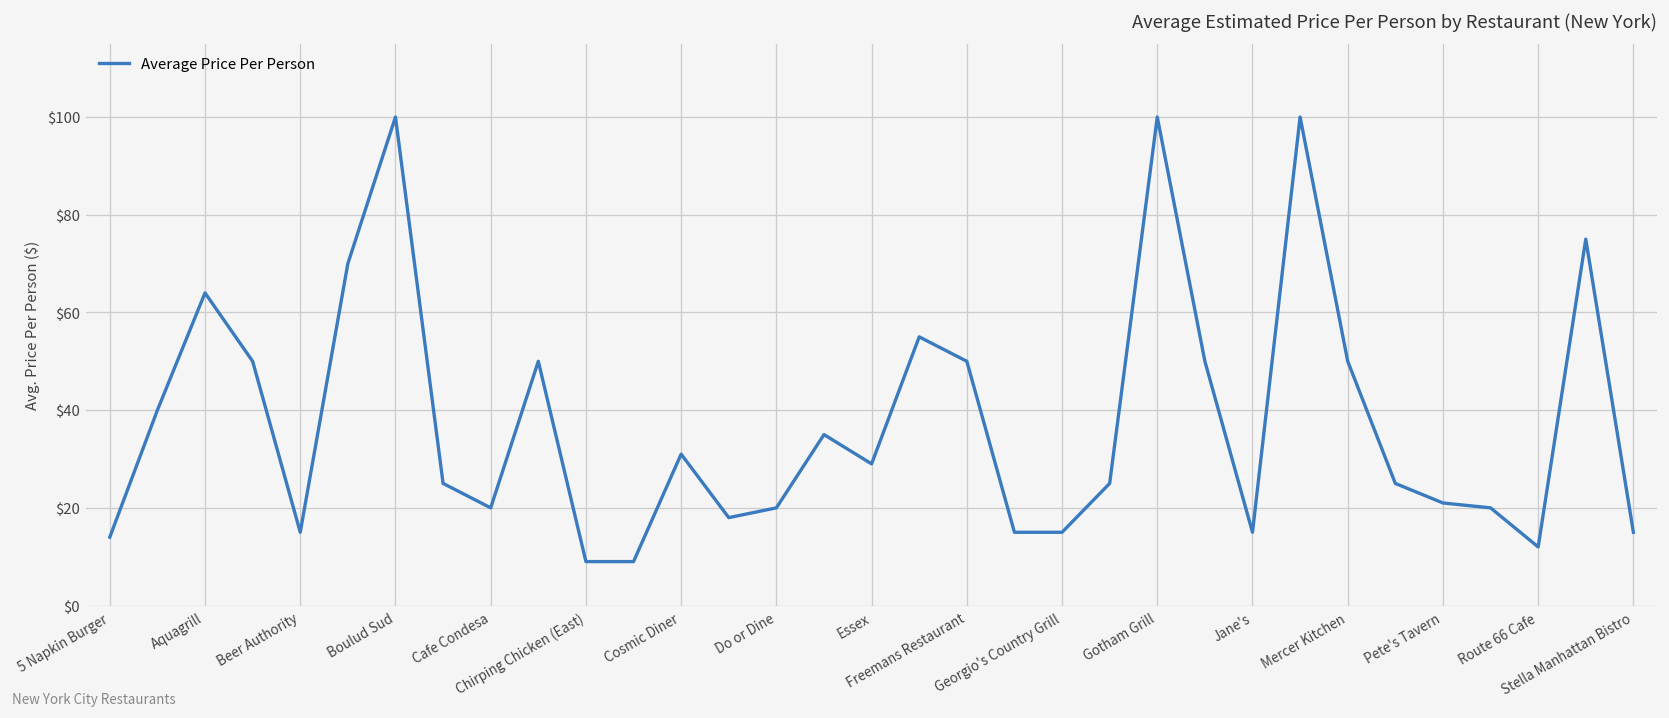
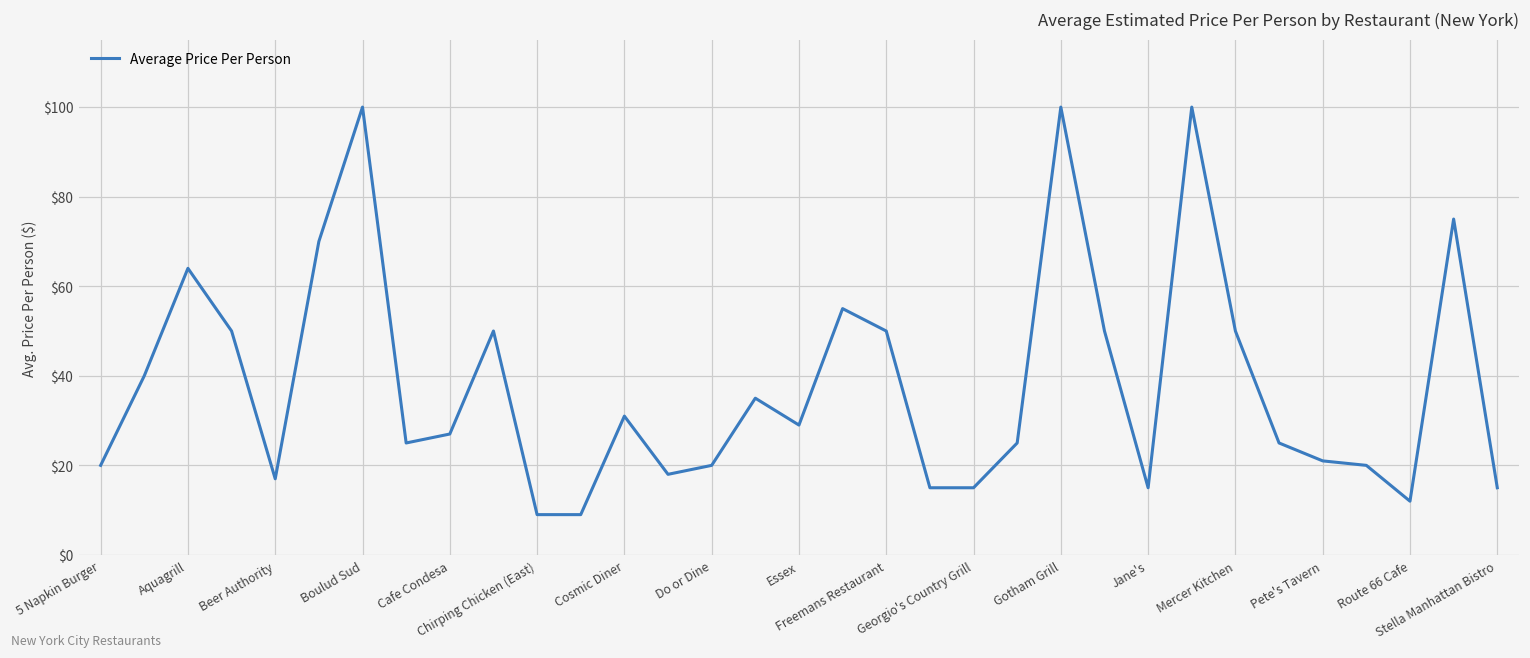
  {
-   "5 Napkin Burger": "$14",
+   "5 Napkin Burger": "$20",
    "Aquagrill": "$64",
-   "Beer Authority": "$15",
+   "Beer Authority": "$17",
    "Boulud Sud": "$100",
-   "Cafe Condesa": "$20",
+   "Cafe Condesa": "$27",
    "Chirping Chicken (East)": "$9",
    "Cosmic Diner": "$31",
    "Do or Dine": "$20",
    "Essex": "$29",
    "Freemans Restaurant": "$50",
    "Georgio's Country Grill": "$15",
    "Gotham Grill": "$100",
    "Jane's": "$15",
    "Mercer Kitchen": "$50",
    "Pete's Tavern": "$21",
    "Route 66 Cafe": "$12",
    "Stella Manhattan Bistro": "$15"
  }
